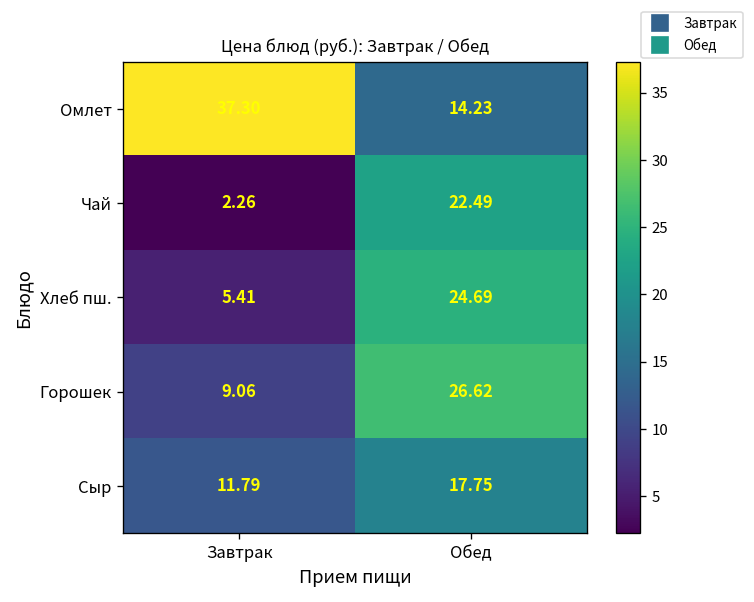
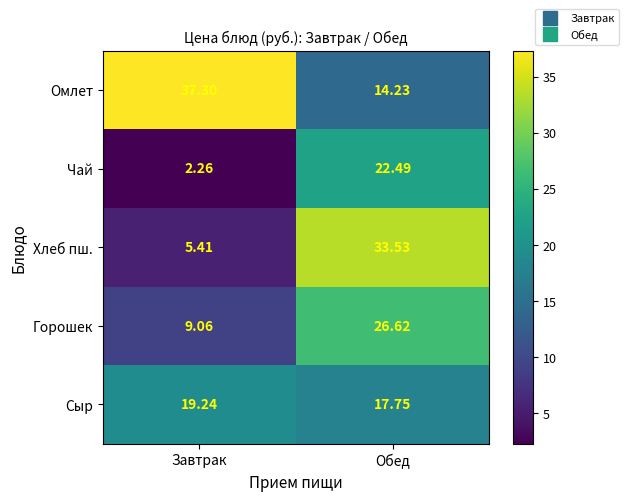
  {
    "Омлет": {
      "Обед": 14.23
    },
    "Чай": {
      "Завтрак": 2.26,
      "Обед": 22.49
    },
    "Хлеб пш.": {
      "Завтрак": 5.41,
-     "Обед": 24.69
+     "Обед": 33.53
    },
    "Горошек": {
      "Завтрак": 9.06,
      "Обед": 26.62
    },
    "Сыр": {
-     "Завтрак": 11.79,
+     "Завтрак": 19.24,
      "Обед": 17.75
    }
  }
